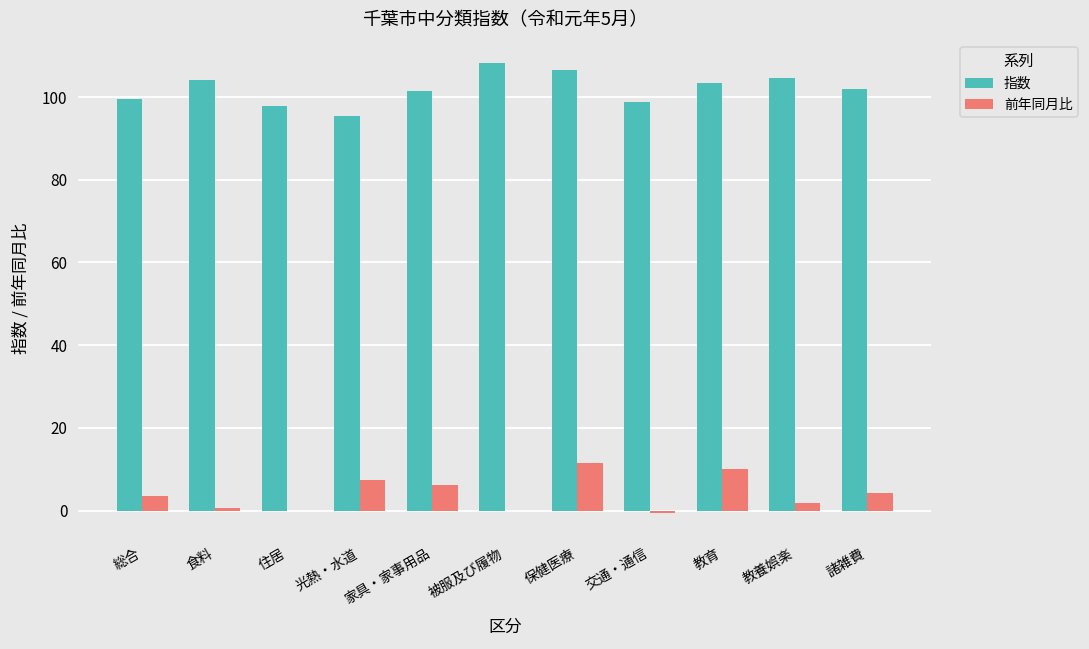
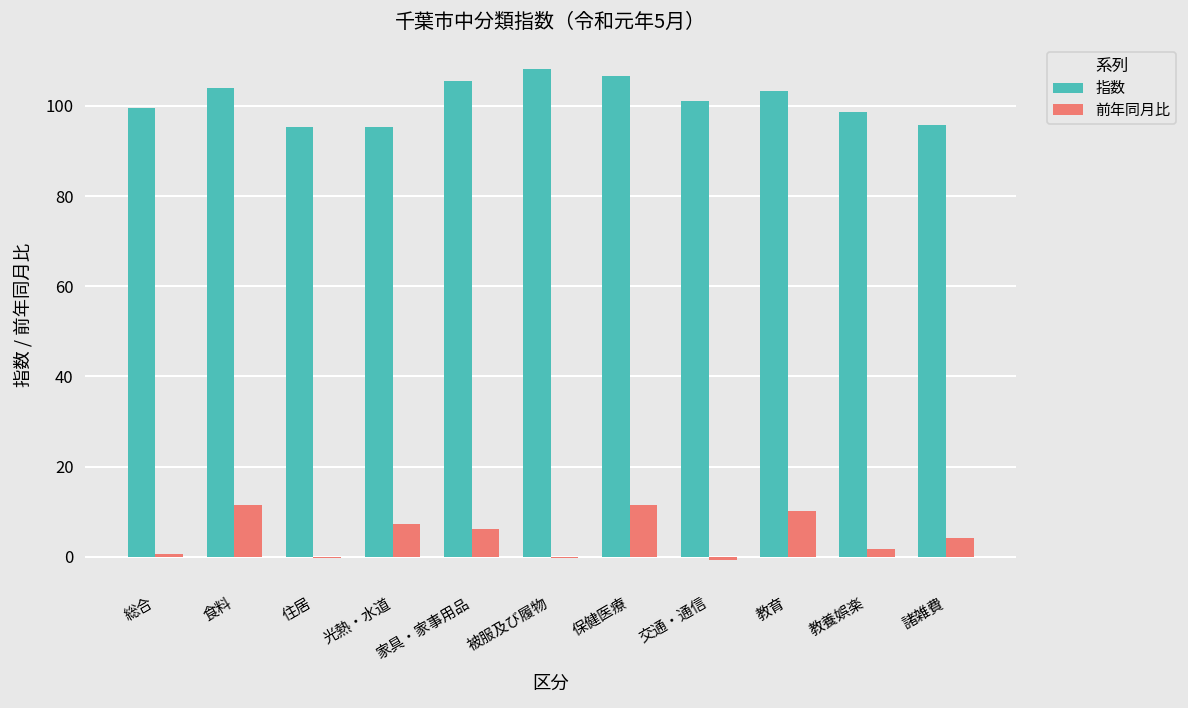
  {
    "指数": {
      "総合": 100,
      "食料": 104,
-     "住居": 98,
+     "住居": 95,
      "光熱・水道": 95,
-     "家具・家事用品": 102,
+     "家具・家事用品": 106,
      "被服及び履物": 108,
      "保健医療": 107,
-     "交通・通信": 99,
+     "交通・通信": 101,
      "教育": 103,
-     "教養娯楽": 105,
-     "諸雑費": 102
+     "教養娯楽": 99,
+     "諸雑費": 96
    },
    "前年同月比": {
-     "総合": 4,
-     "食料": 1,
+     "総合": 1,
+     "食料": 12,
      "光熱・水道": 7,
      "家具・家事用品": 6,
      "保健医療": 12,
      "交通・通信": -1,
      "教育": 10,
      "教養娯楽": 2,
      "諸雑費": 4
    }
  }
